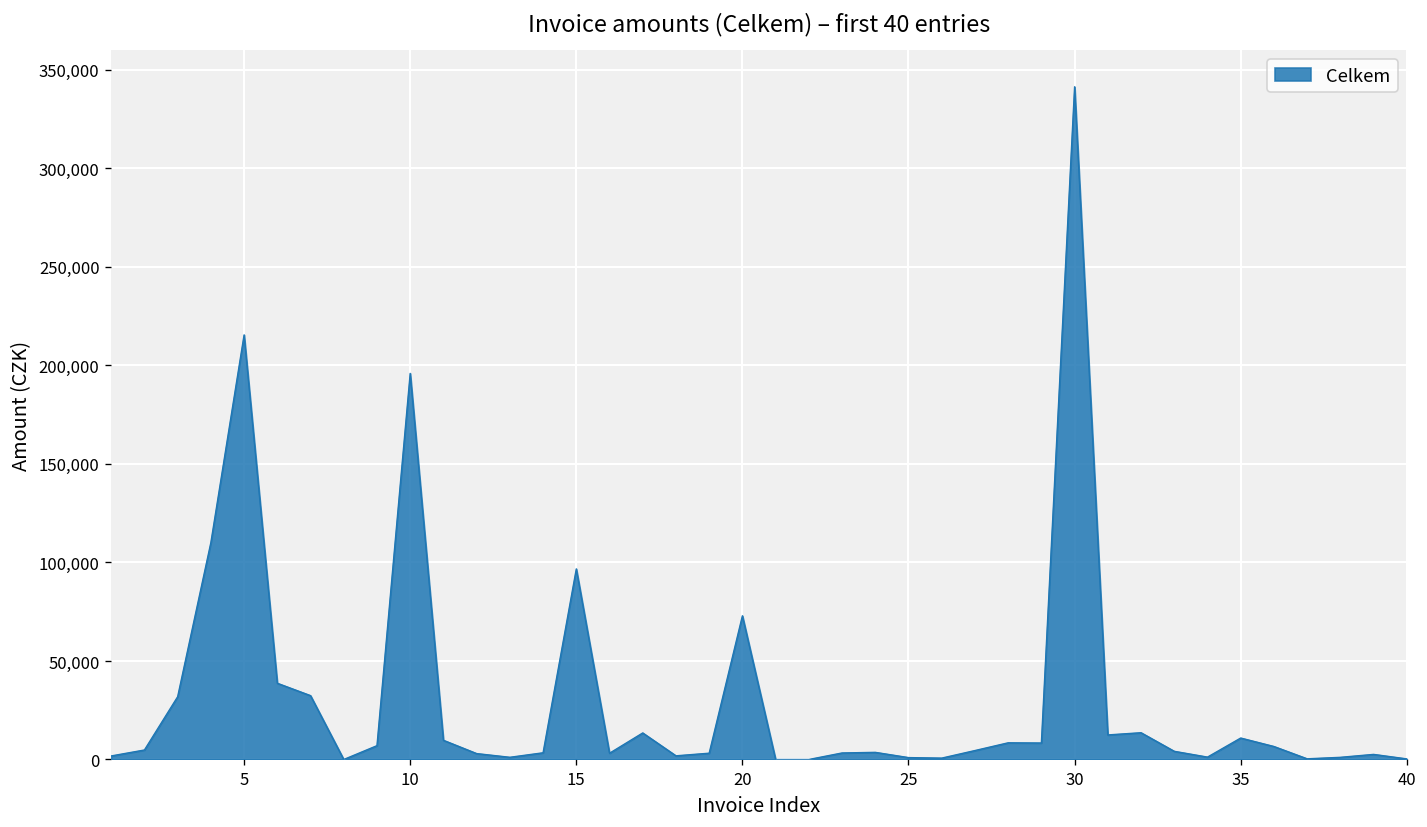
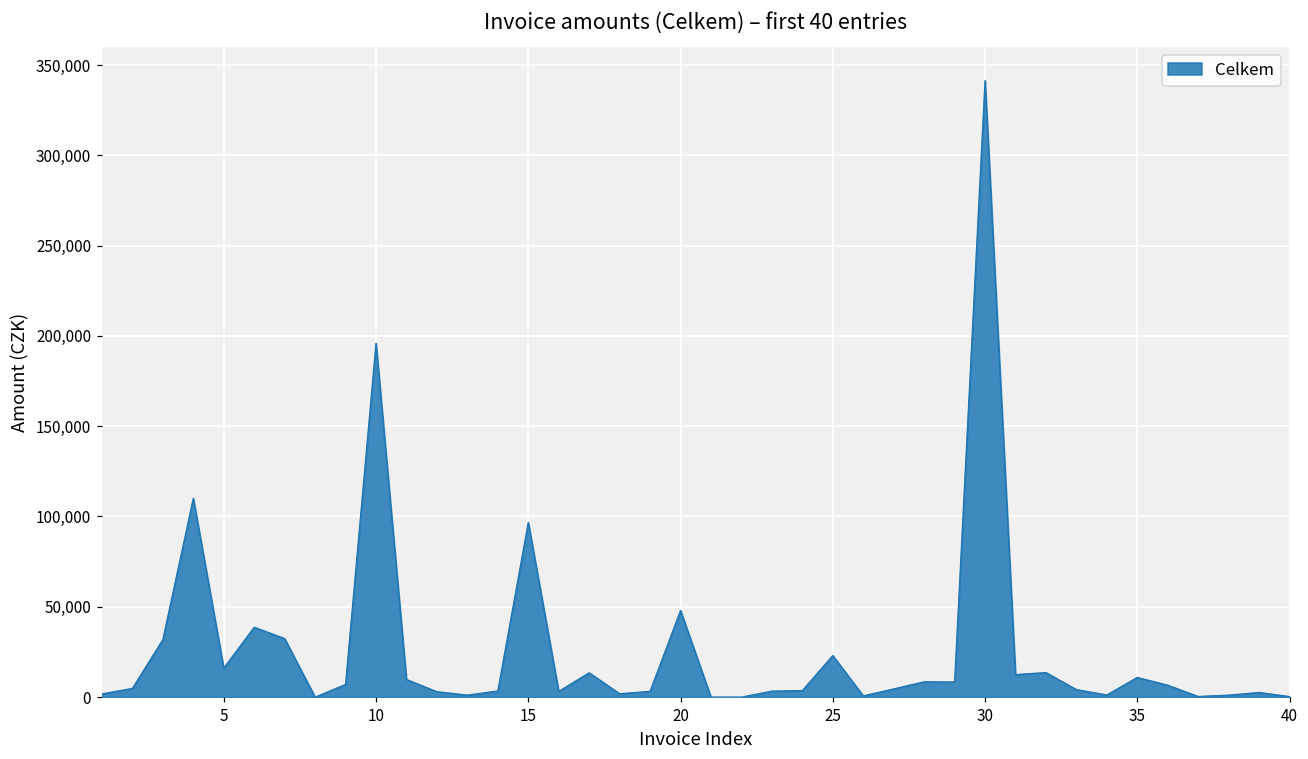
  {
-   "5": "216,000",
+   "5": "16,000",
    "10": "196,000",
    "15": "97,000",
-   "20": "73,000",
-   "25": "1,000",
+   "20": "48,000",
+   "25": "23,000",
    "30": "341,000",
    "35": "11,000",
    "40": "0"
  }
